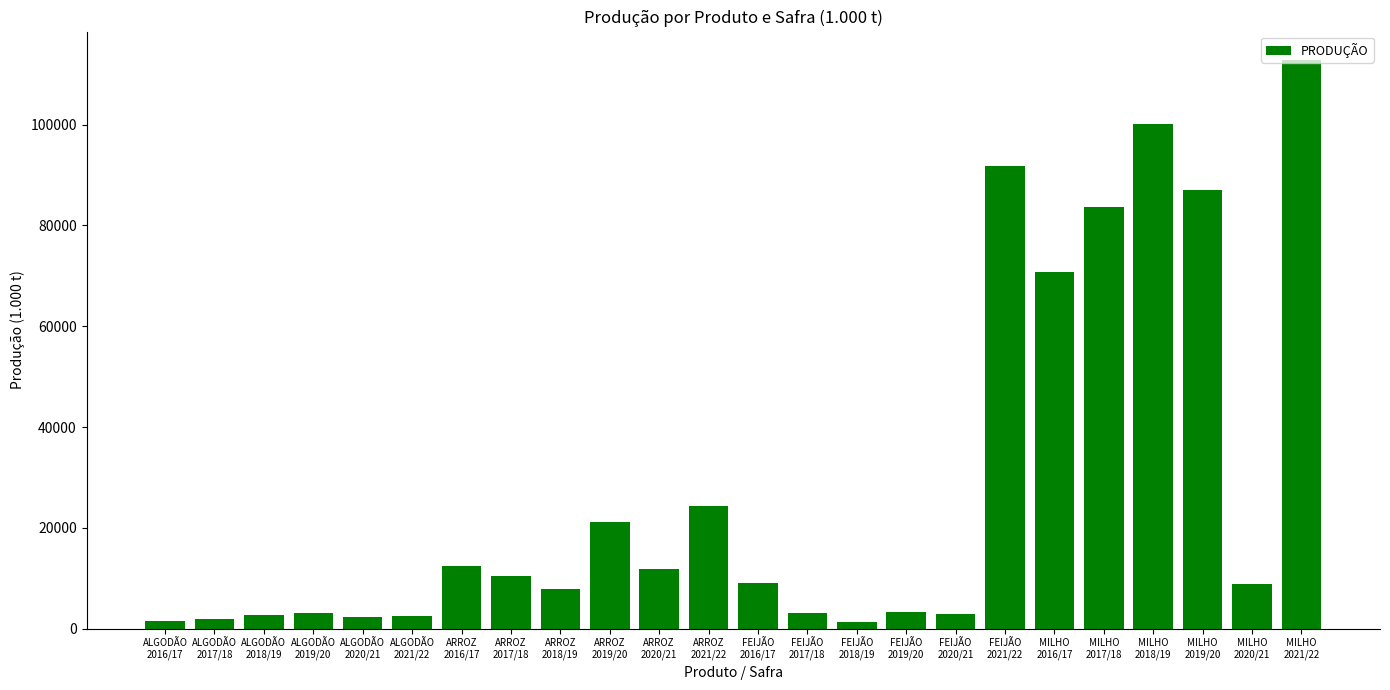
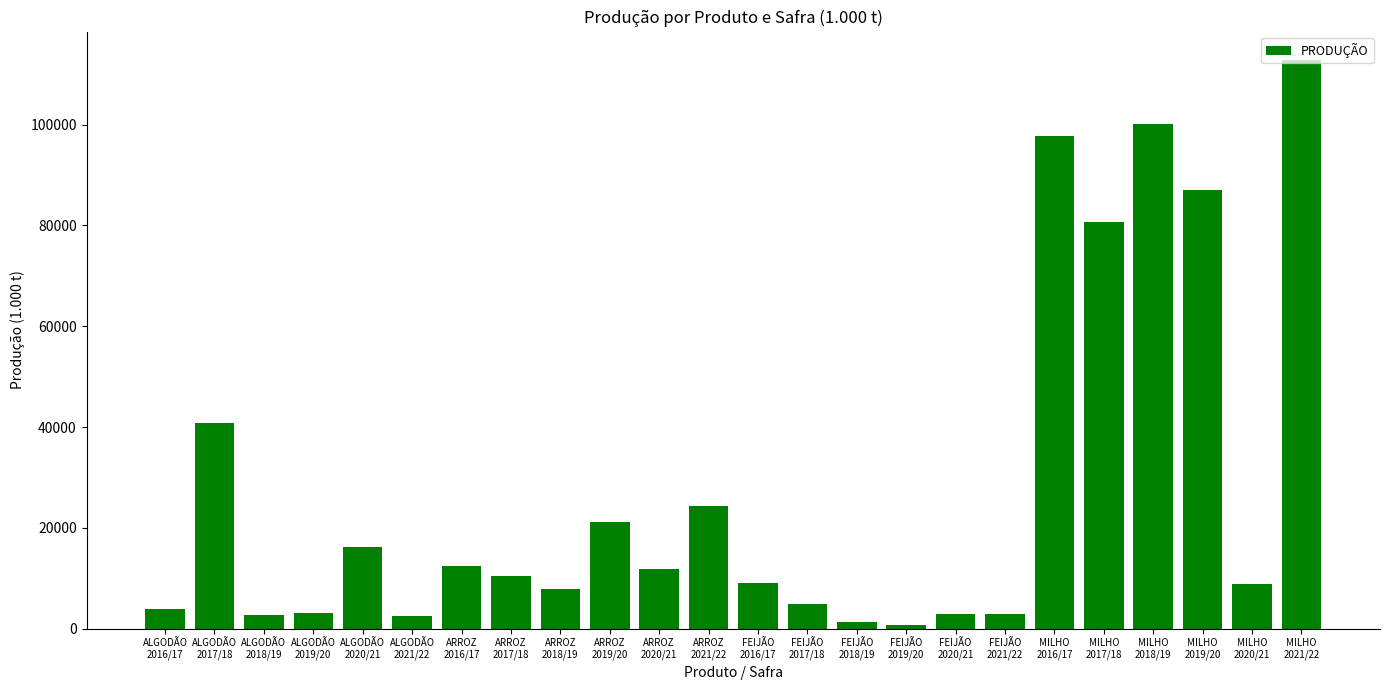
  {
-   "ALGODÃO 2016/17": 2000,
-   "ALGODÃO 2017/18": 2000,
+   "ALGODÃO 2016/17": 4000,
+   "ALGODÃO 2017/18": 41000,
    "ALGODÃO 2018/19": 3000,
    "ALGODÃO 2019/20": 3000,
-   "ALGODÃO 2020/21": 2000,
+   "ALGODÃO 2020/21": 16000,
    "ALGODÃO 2021/22": 3000,
    "ARROZ 2016/17": 12000,
    "ARROZ 2017/18": 10000,
    "ARROZ 2018/19": 8000,
    "ARROZ 2019/20": 21000,
    "ARROZ 2020/21": 12000,
    "ARROZ 2021/22": 24000,
    "FEIJÃO 2016/17": 9000,
-   "FEIJÃO 2017/18": 3000,
+   "FEIJÃO 2017/18": 5000,
    "FEIJÃO 2018/19": 1000,
-   "FEIJÃO 2019/20": 3000,
+   "FEIJÃO 2019/20": 1000,
    "FEIJÃO 2020/21": 3000,
-   "FEIJÃO 2021/22": 92000,
-   "MILHO 2016/17": 71000,
-   "MILHO 2017/18": 84000,
+   "FEIJÃO 2021/22": 3000,
+   "MILHO 2016/17": 98000,
+   "MILHO 2017/18": 81000,
    "MILHO 2018/19": 100000,
    "MILHO 2019/20": 87000,
    "MILHO 2020/21": 9000
  }
